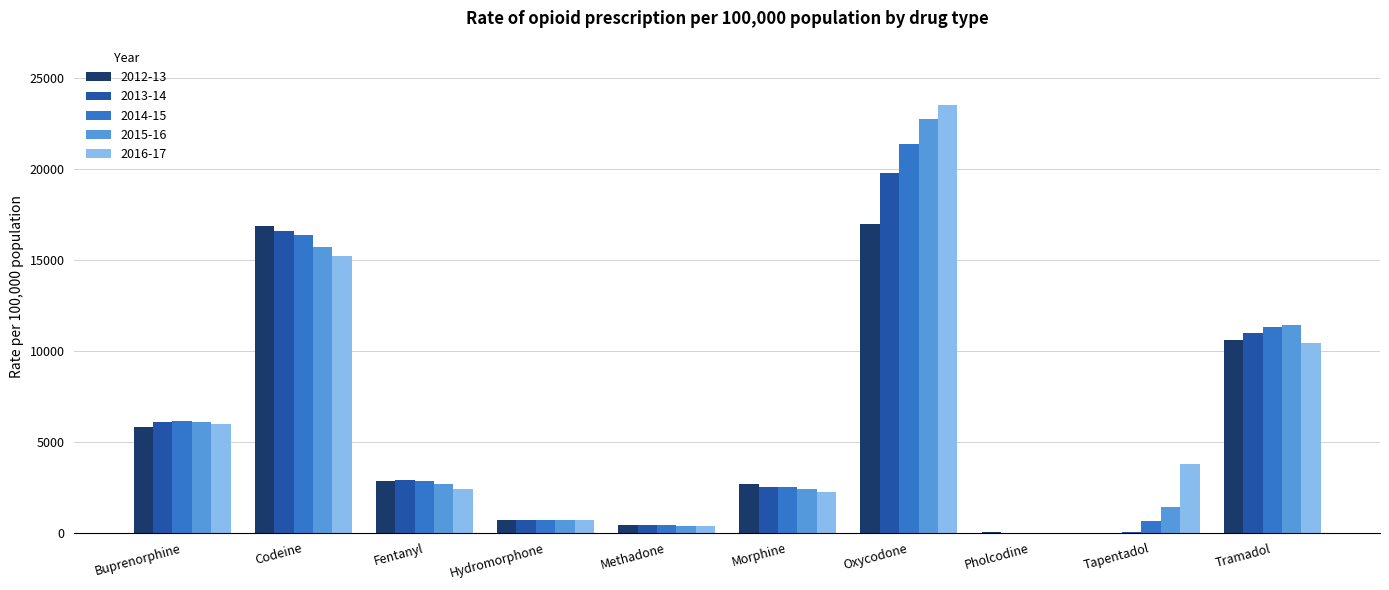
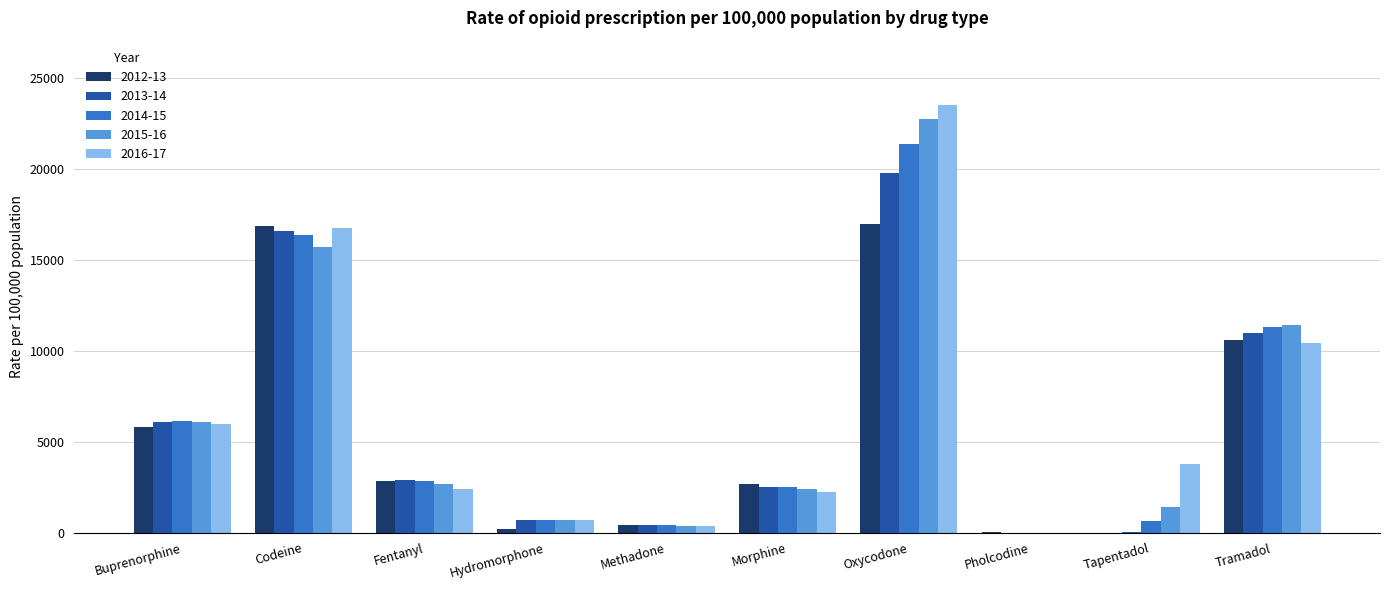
  {
    "2012-13": {
      "Buprenorphine": 5800,
      "Codeine": 16900,
      "Fentanyl": 2900,
-     "Hydromorphone": 700,
+     "Hydromorphone": 200,
      "Methadone": 400,
      "Morphine": 2700,
      "Oxycodone": 16900,
      "Tapentadol": 0,
      "Tramadol": 10600
    },
    "2016-17": {
      "Buprenorphine": 5900,
-     "Codeine": 15200,
+     "Codeine": 16700,
      "Fentanyl": 2400,
      "Hydromorphone": 700,
      "Methadone": 400,
      "Morphine": 2200,
      "Oxycodone": 23500,
      "Tapentadol": 3800,
      "Tramadol": 10400
    }
  }
